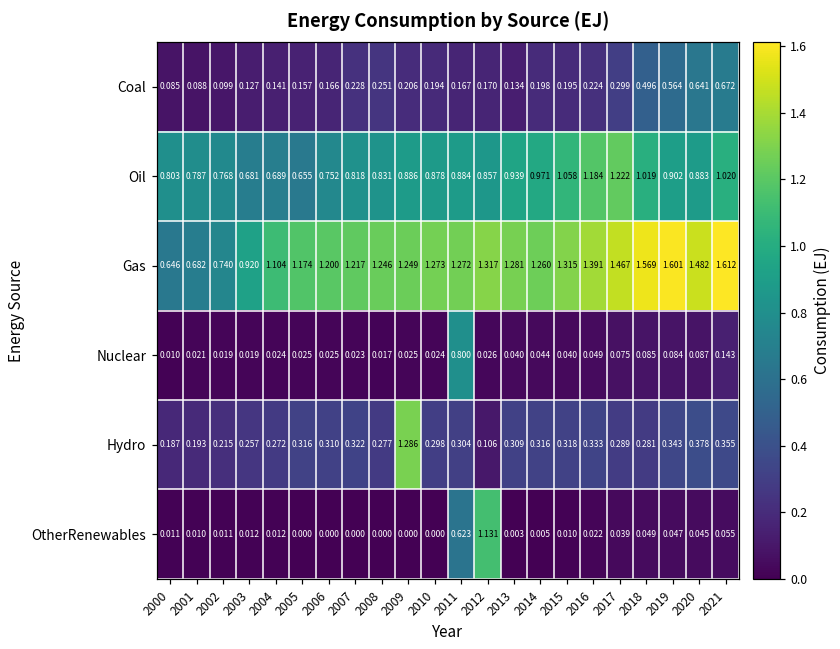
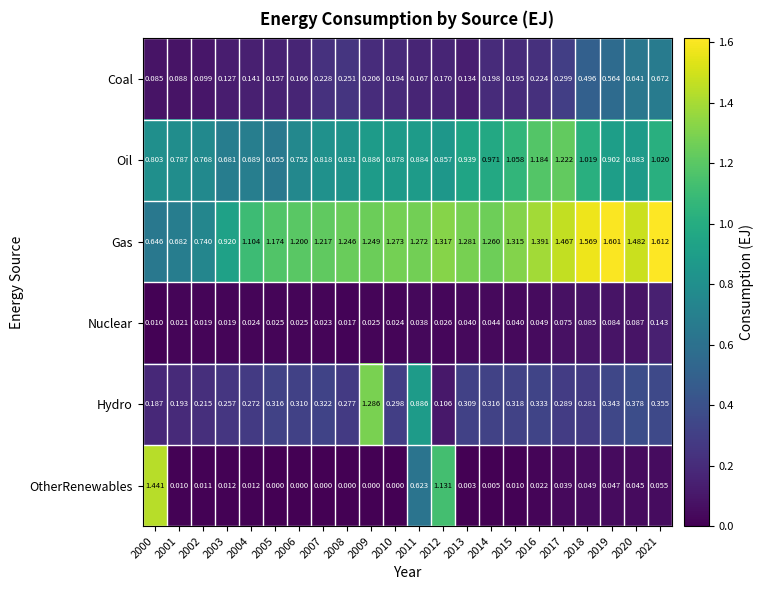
  {
    "Coal": {
      "2000": 0.085,
      "2001": 0.088,
      "2002": 0.099,
      "2003": 0.127,
      "2004": 0.141,
      "2005": 0.157,
      "2006": 0.166,
      "2007": 0.228,
      "2008": 0.251,
      "2009": 0.206,
      "2010": 0.194,
      "2011": 0.167,
      "2012": 0.170,
      "2013": 0.134,
      "2014": 0.198,
      "2015": 0.195,
      "2016": 0.224,
      "2017": 0.299,
      "2018": 0.496,
      "2019": 0.564,
      "2020": 0.641,
      "2021": 0.672
    },
    "Oil": {
      "2000": 0.803,
      "2001": 0.787,
      "2002": 0.768,
      "2003": 0.681,
      "2004": 0.689,
      "2005": 0.655,
      "2006": 0.752,
      "2007": 0.818,
      "2008": 0.831,
      "2009": 0.886,
      "2010": 0.878,
      "2011": 0.884,
      "2012": 0.857,
      "2013": 0.939,
      "2014": 0.971,
      "2015": 1.058,
      "2016": 1.184,
      "2017": 1.222,
      "2018": 1.019,
      "2019": 0.902,
      "2020": 0.883,
      "2021": 1.020
    },
    "Gas": {
      "2000": 0.646,
      "2001": 0.682,
      "2002": 0.740,
      "2003": 0.920,
      "2004": 1.104,
      "2005": 1.174,
      "2006": 1.200,
      "2007": 1.217,
      "2008": 1.246,
      "2009": 1.249,
      "2010": 1.273,
      "2011": 1.272,
      "2012": 1.317,
      "2013": 1.281,
      "2014": 1.260,
      "2015": 1.315,
      "2016": 1.391,
      "2017": 1.467,
      "2018": 1.569,
      "2019": 1.601,
      "2020": 1.482,
      "2021": 1.612
    },
    "Nuclear": {
      "2000": 0.010,
      "2001": 0.021,
      "2002": 0.019,
      "2003": 0.019,
      "2004": 0.024,
      "2005": 0.025,
      "2006": 0.025,
      "2007": 0.023,
      "2008": 0.017,
      "2009": 0.025,
      "2010": 0.024,
-     "2011": 0.800,
+     "2011": 0.038,
      "2012": 0.026,
      "2013": 0.040,
      "2014": 0.044,
      "2015": 0.040,
      "2016": 0.049,
      "2017": 0.075,
      "2018": 0.085,
      "2019": 0.084,
      "2020": 0.087,
      "2021": 0.143
    },
    "Hydro": {
      "2000": 0.187,
      "2001": 0.193,
      "2002": 0.215,
      "2003": 0.257,
      "2004": 0.272,
      "2005": 0.316,
      "2006": 0.310,
      "2007": 0.322,
      "2008": 0.277,
      "2009": 1.286,
      "2010": 0.298,
-     "2011": 0.304,
+     "2011": 0.886,
      "2012": 0.106,
      "2013": 0.309,
      "2014": 0.316,
      "2015": 0.318,
      "2016": 0.333,
      "2017": 0.289,
      "2018": 0.281,
      "2019": 0.343,
      "2020": 0.378,
      "2021": 0.355
    },
    "OtherRenewables": {
-     "2000": 0.011,
+     "2000": 1.441,
      "2001": 0.010,
      "2002": 0.011,
      "2003": 0.012,
      "2004": 0.012,
      "2005": 0.000,
      "2006": 0.000,
      "2007": 0.000,
      "2008": 0.000,
      "2009": 0.000,
      "2010": 0.000,
      "2011": 0.623,
      "2012": 1.131,
      "2013": 0.003,
      "2014": 0.005,
      "2015": 0.010,
      "2016": 0.022,
      "2017": 0.039,
      "2018": 0.049,
      "2019": 0.047,
      "2020": 0.045,
      "2021": 0.055
    }
  }
